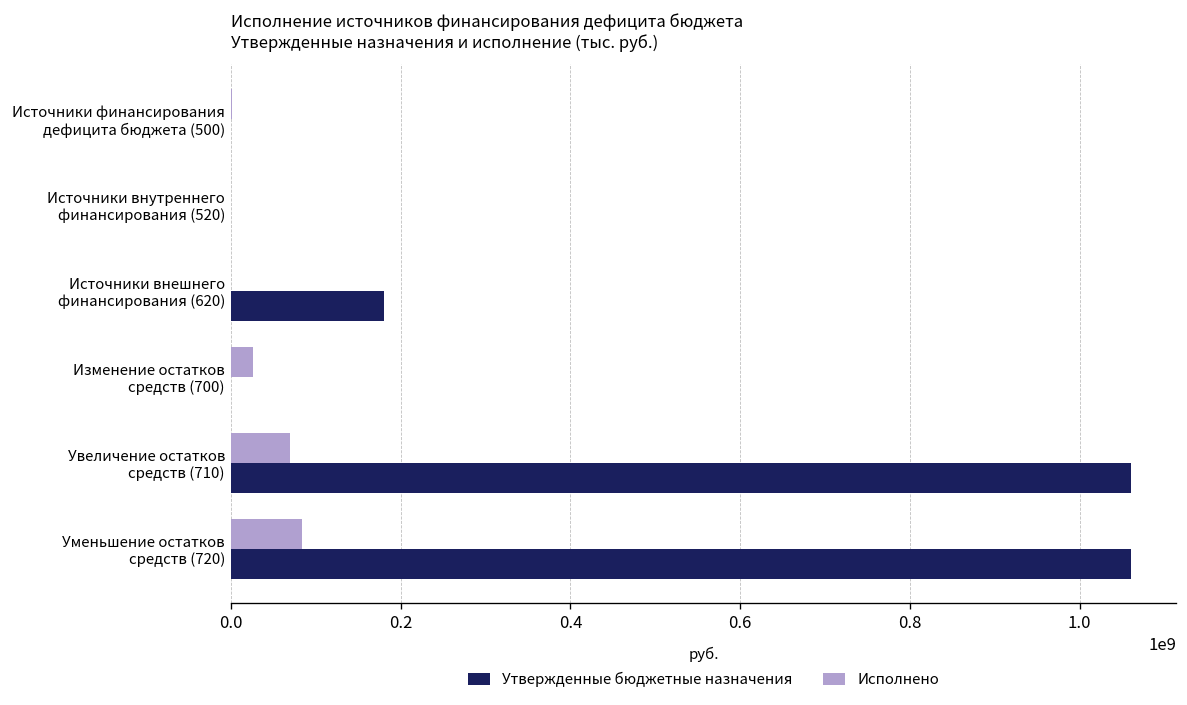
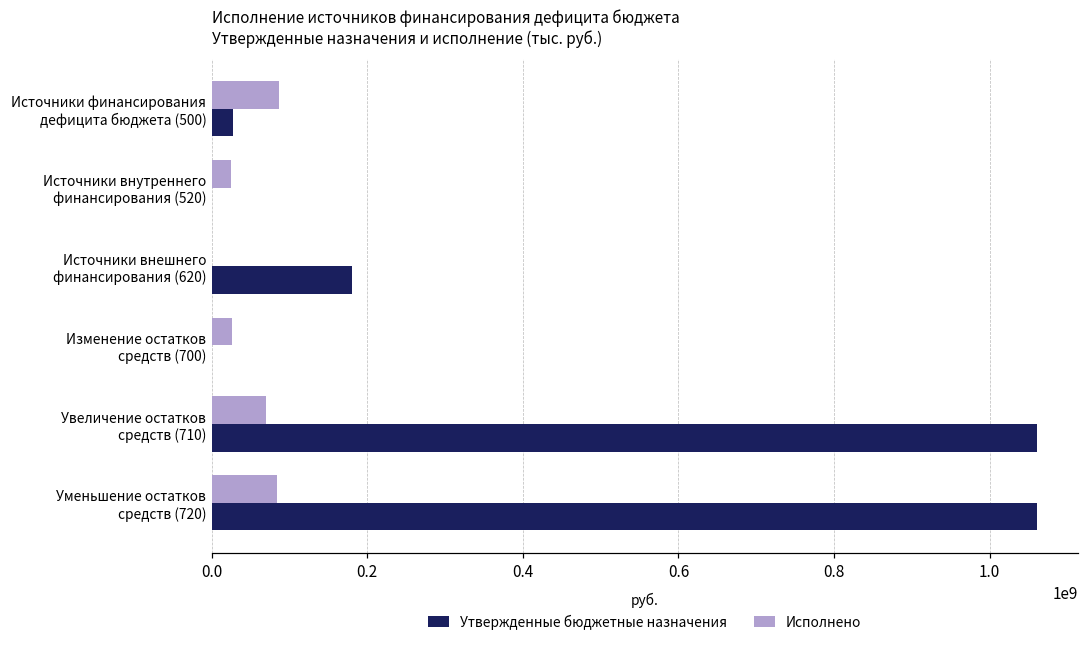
  {
    "Утвержденные бюджетные назначения": {
-     "Источники финансирования дефицита бюджета (500)": 0,
+     "Источники финансирования дефицита бюджета (500)": 30000000,
      "Источники внутреннего финансирования (520)": 0,
      "Источники внешнего финансирования (620)": 180000000,
      "Увеличение остатков средств (710)": 1060000000,
      "Уменьшение остатков средств (720)": 1060000000
    },
    "Исполнено": {
-     "Источники финансирования дефицита бюджета (500)": 0,
-     "Источники внутреннего финансирования (520)": 0,
+     "Источники финансирования дефицита бюджета (500)": 90000000,
+     "Источники внутреннего финансирования (520)": 20000000,
      "Источники внешнего финансирования (620)": 0,
      "Изменение остатков средств (700)": 30000000,
      "Увеличение остатков средств (710)": 70000000,
      "Уменьшение остатков средств (720)": 80000000
    }
  }
